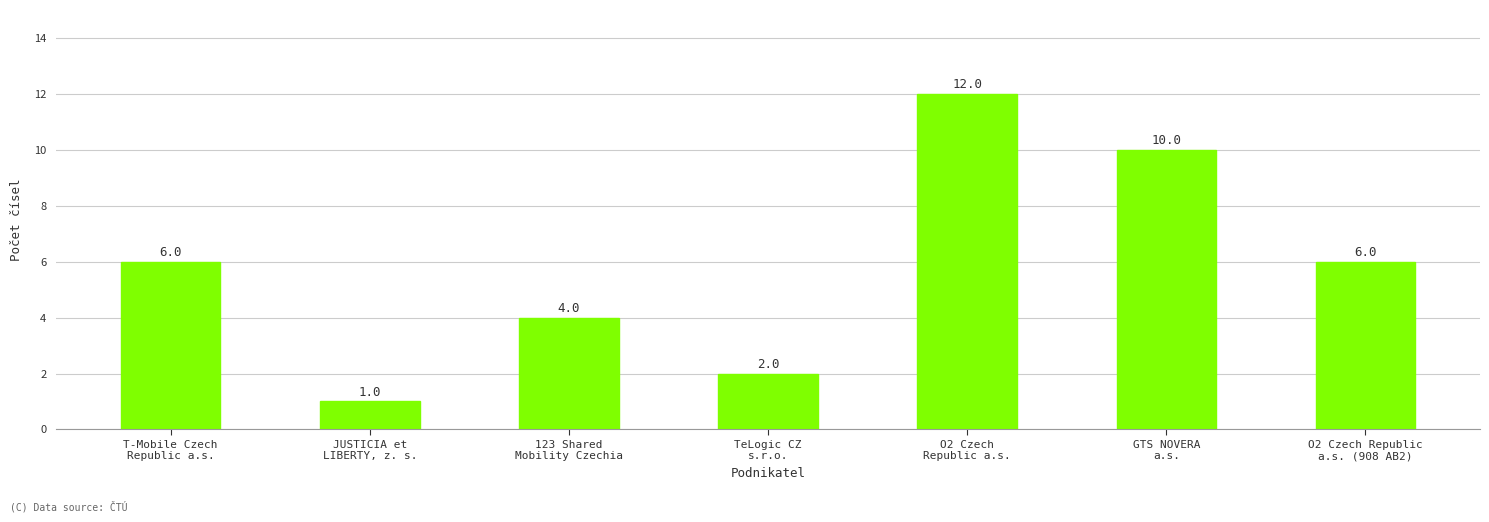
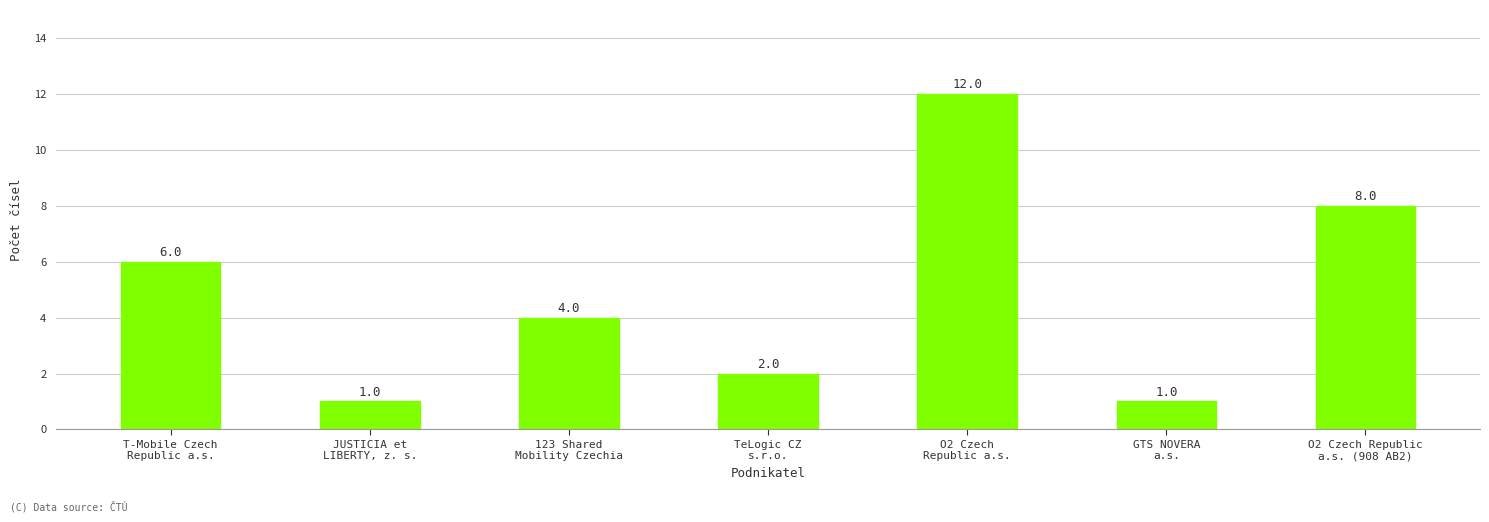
  {
    "T-Mobile Czech Republic a.s.": 6.0,
    "JUSTICIA et LIBERTY, z. s.": 1.0,
    "123 Shared Mobility Czechia": 4.0,
    "TeLogic CZ s.r.o.": 2.0,
    "O2 Czech Republic a.s.": 12.0,
-   "GTS NOVERA a.s.": 10.0,
-   "O2 Czech Republic a.s. (908 AB2)": 6.0
+   "GTS NOVERA a.s.": 1.0,
+   "O2 Czech Republic a.s. (908 AB2)": 8.0
  }
